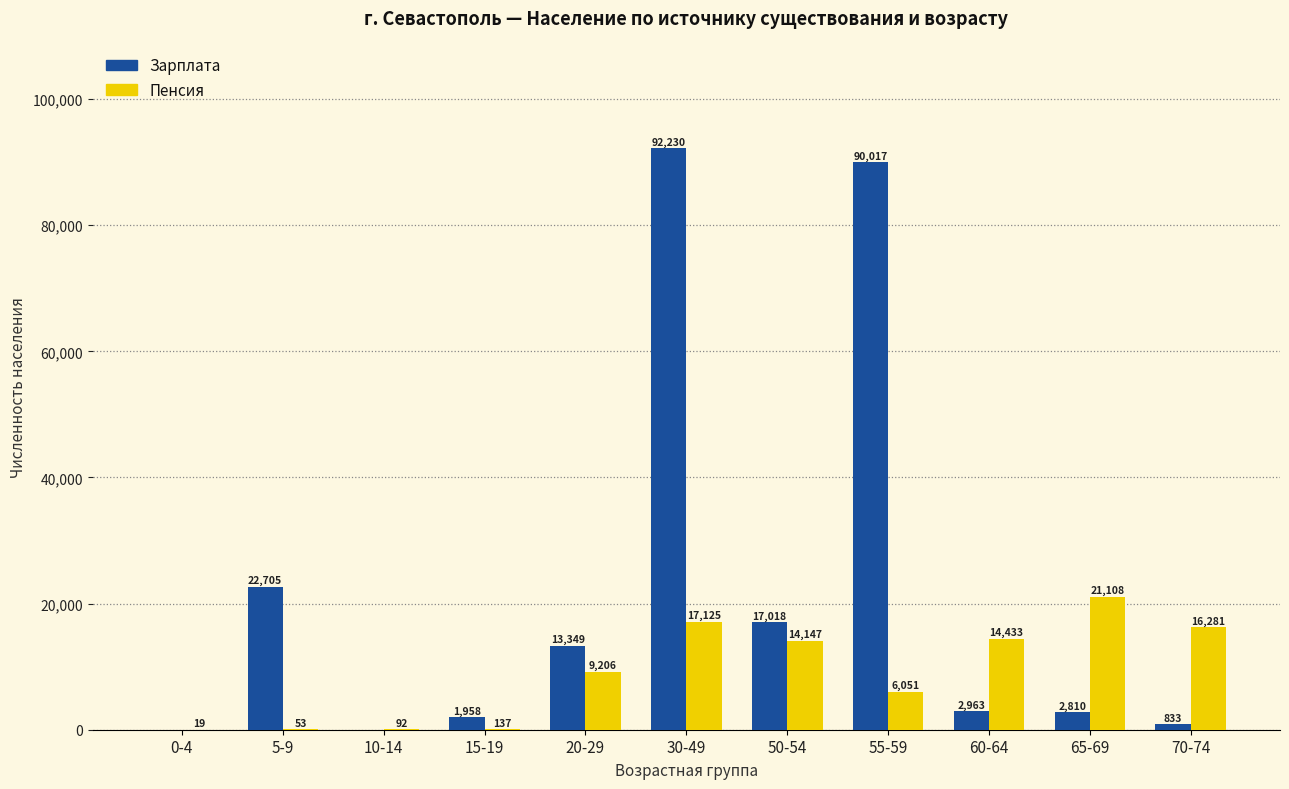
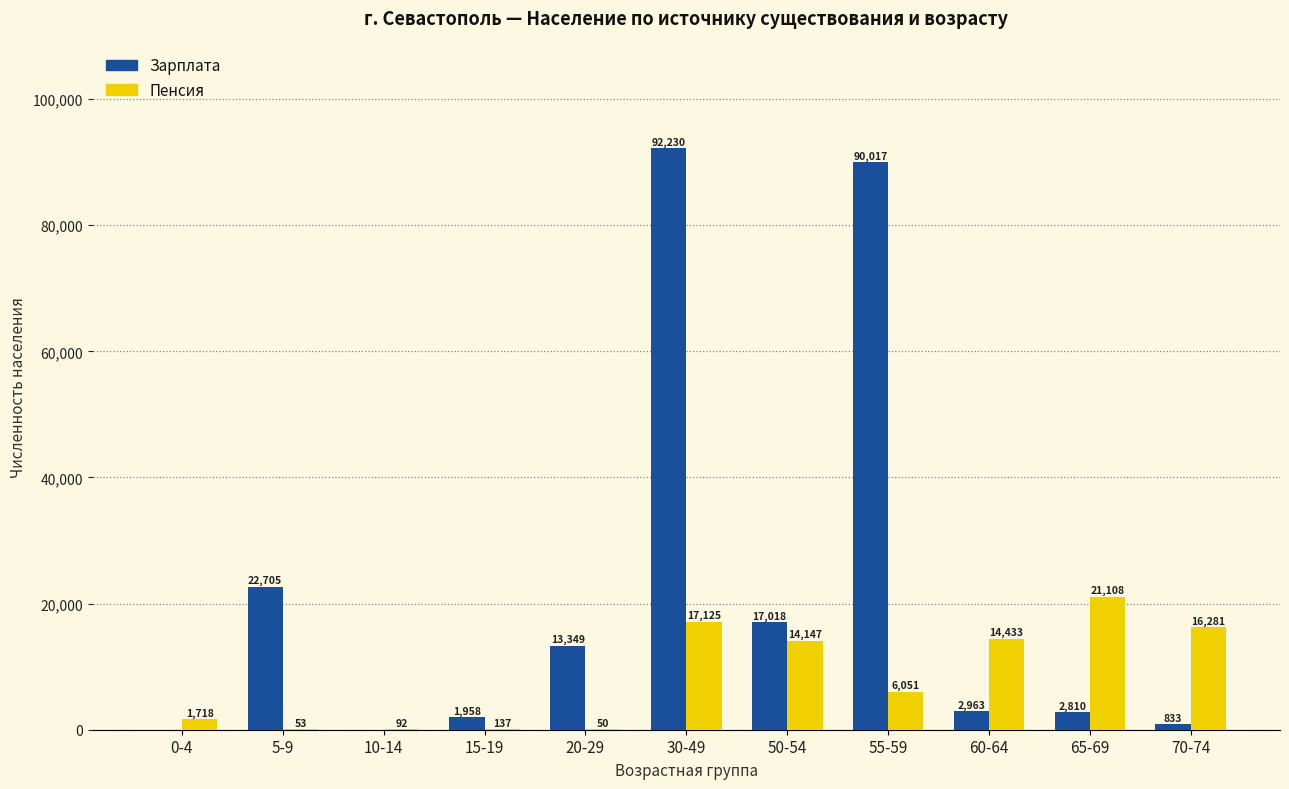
  {
    "Зарплата": {
      "5-9": "22,705",
      "15-19": "1,958",
      "20-29": "13,349",
      "30-49": "92,230",
      "50-54": "17,018",
      "55-59": "90,017",
      "60-64": "2,963",
      "65-69": "2,810",
      "70-74": "833"
    },
    "Пенсия": {
-     "0-4": "19",
+     "0-4": "1,718",
      "5-9": "53",
      "10-14": "92",
      "15-19": "137",
-     "20-29": "9,206",
+     "20-29": "50",
      "30-49": "17,125",
      "50-54": "14,147",
      "55-59": "6,051",
      "60-64": "14,433",
      "65-69": "21,108",
      "70-74": "16,281"
    }
  }
